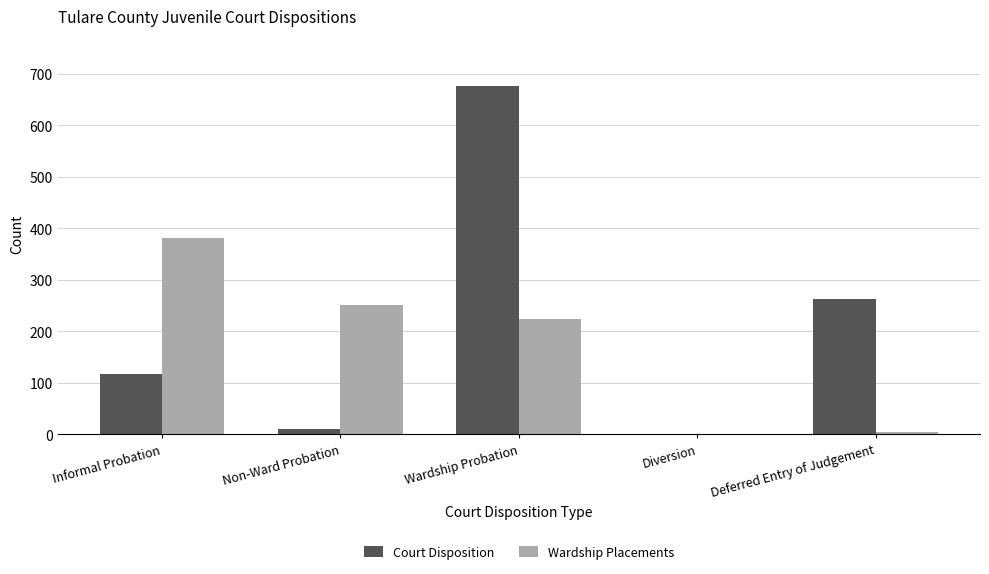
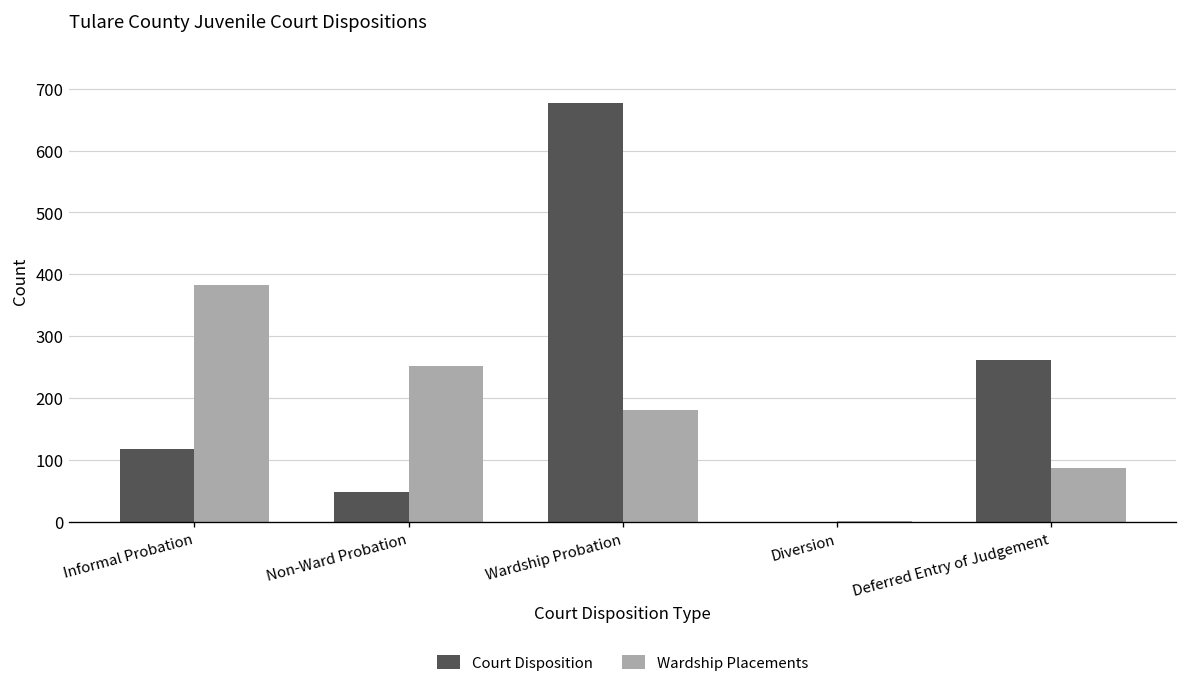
  {
    "Court Disposition": {
      "Informal Probation": 120,
-     "Non-Ward Probation": 10,
+     "Non-Ward Probation": 50,
      "Wardship Probation": 680,
      "Diversion": 0,
      "Deferred Entry of Judgement": 260
    },
    "Wardship Placements": {
      "Informal Probation": 380,
      "Non-Ward Probation": 250,
-     "Wardship Probation": 230,
-     "Deferred Entry of Judgement": 10
+     "Wardship Probation": 180,
+     "Deferred Entry of Judgement": 90
    }
  }
